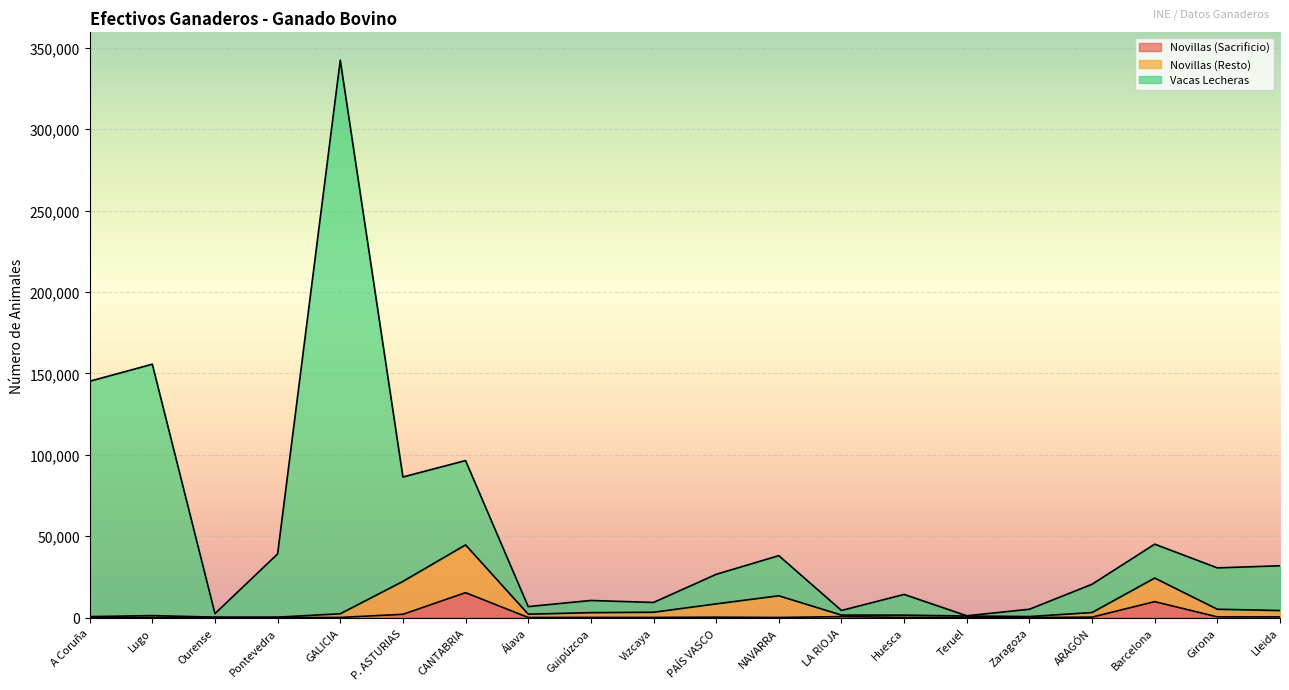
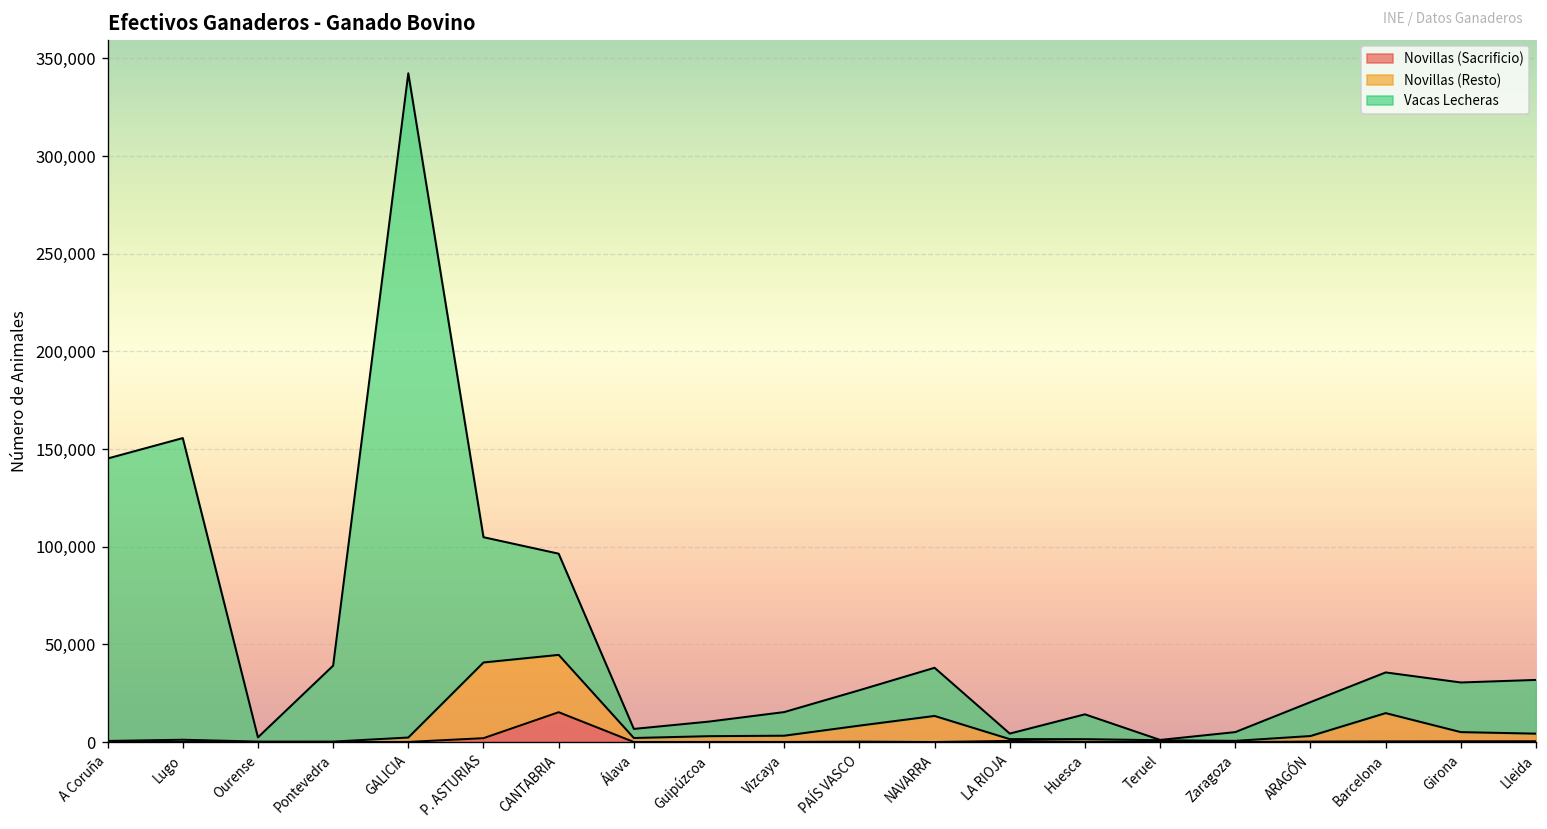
  {
    "Novillas (Sacrificio)": {
      "GALICIA": "0",
      "P. ASTURIAS": "2,000",
      "CANTABRIA": "15,000",
      "Álava": "0",
      "Guipúzcoa": "0",
      "Vizcaya": "0",
      "PAÍS VASCO": "0",
      "NAVARRA": "0",
      "ARAGÓN": "0",
-     "Barcelona": "10,000",
+     "Barcelona": "0",
      "Girona": "0",
      "Lleida": "0"
    },
    "Novillas (Resto)": {
      "GALICIA": "2,000",
-     "P. ASTURIAS": "20,000",
+     "P. ASTURIAS": "39,000",
      "CANTABRIA": "29,000",
      "Álava": "2,000",
      "Guipúzcoa": "3,000",
      "Vizcaya": "3,000",
      "PAÍS VASCO": "8,000",
      "NAVARRA": "13,000",
      "ARAGÓN": "3,000",
      "Barcelona": "14,000",
      "Girona": "5,000",
      "Lleida": "4,000"
    },
    "Vacas Lecheras": {
      "A Coruña": "145,000",
      "Lugo": "154,000",
      "Ourense": "2,000",
      "Pontevedra": "39,000",
      "GALICIA": "340,000",
      "P. ASTURIAS": "64,000",
      "CANTABRIA": "52,000",
      "Álava": "5,000",
      "Guipúzcoa": "7,000",
-     "Vizcaya": "6,000",
+     "Vizcaya": "12,000",
      "PAÍS VASCO": "18,000",
      "NAVARRA": "25,000",
      "LA RIOJA": "3,000",
      "Huesca": "13,000",
      "Zaragoza": "4,000",
      "ARAGÓN": "17,000",
      "Barcelona": "21,000",
      "Girona": "25,000",
      "Lleida": "27,000"
    }
  }
